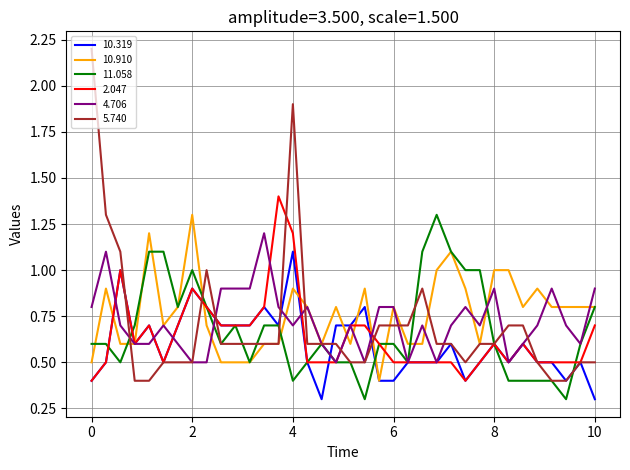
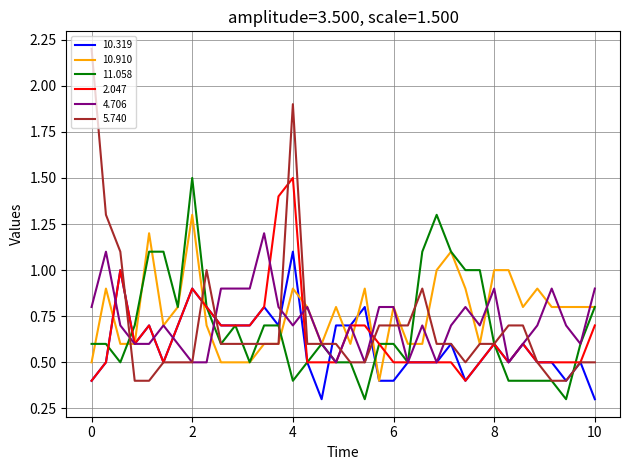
  {
    "10.319": {
      "4": 1.1,
      "6": 0.4,
      "10": 0.3
    },
    "10.910": {
      "0": 0.5,
      "2": 1.3,
      "4": 0.9,
      "8": 1.0
    },
    "11.058": {
      "0": 0.6,
-     "2": 1.0,
+     "2": 1.5,
      "4": 0.4,
      "6": 0.6
    },
    "2.047": {
-     "4": 1.2,
+     "4": 1.5,
      "6": 0.5,
      "10": 0.7
    },
    "4.706": {
      "0": 0.8,
      "4": 0.7,
      "8": 0.9,
      "10": 0.9
    },
    "5.740": {
      "4": 1.9,
      "6": 0.7,
      "10": 0.5
    }
  }
